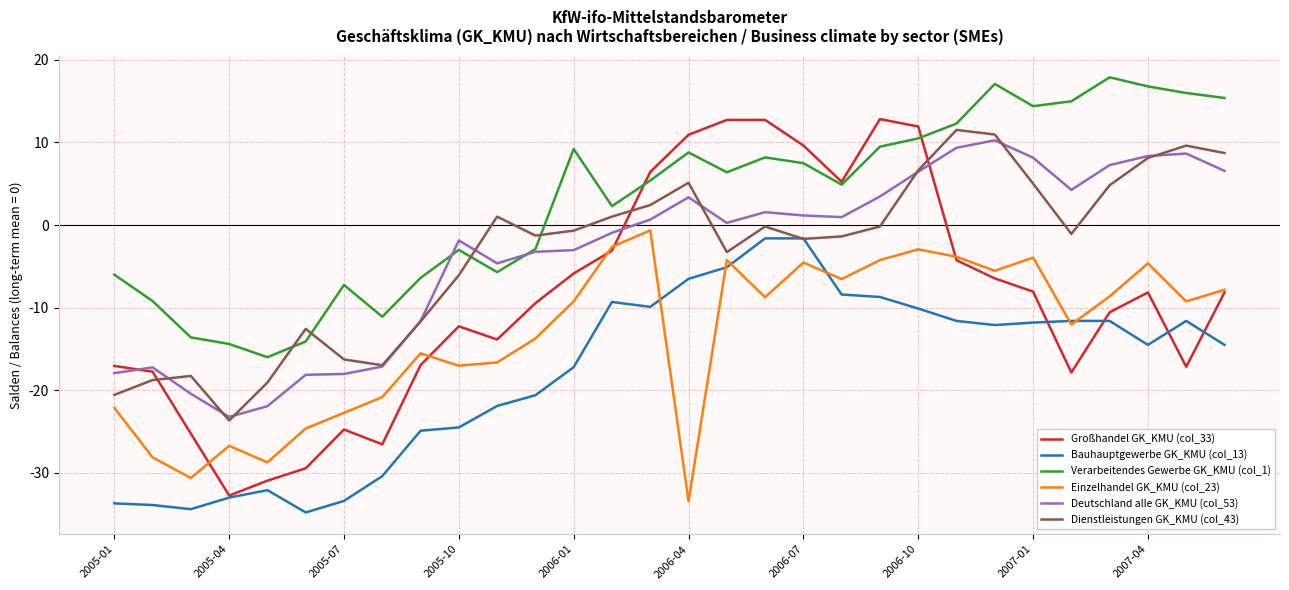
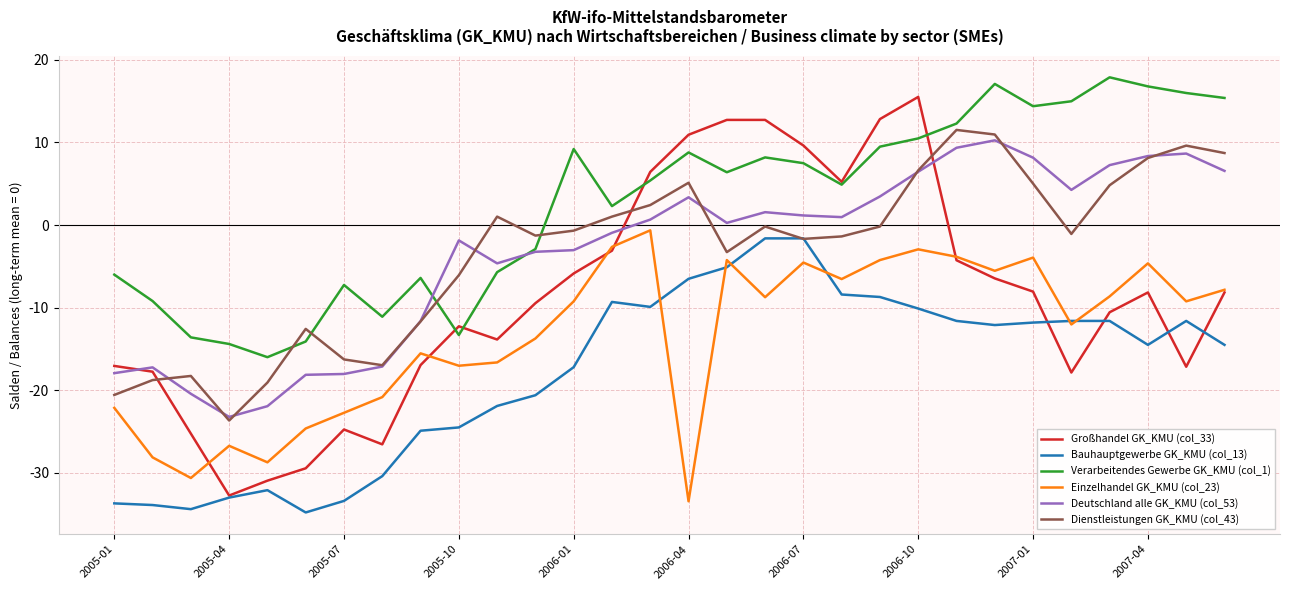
  {
    "Großhandel GK_KMU (col_33)": {
      "2005-01": -17,
      "2005-07": -25,
      "2005-10": -12,
      "2006-01": -6,
      "2006-04": 11,
      "2006-07": 10,
-     "2006-10": 12,
+     "2006-10": 16,
      "2007-01": -8,
      "2007-04": -8
    },
    "Bauhauptgewerbe GK_KMU (col_13)": {
      "2005-01": -34,
      "2005-07": -33,
      "2005-10": -25,
      "2006-01": -17,
      "2006-04": -7,
      "2006-10": -10,
      "2007-01": -12,
      "2007-04": -15
    },
    "Verarbeitendes Gewerbe GK_KMU (col_1)": {
      "2005-01": -6,
      "2005-04": -14,
      "2005-07": -7,
-     "2005-10": -3,
+     "2005-10": -13,
      "2006-01": 9,
      "2006-04": 9,
      "2006-07": 7,
      "2006-10": 10,
      "2007-01": 14,
      "2007-04": 17
    },
    "Einzelhandel GK_KMU (col_23)": {
      "2005-01": -22,
      "2005-04": -27,
      "2005-07": -23,
      "2005-10": -17,
      "2006-01": -9,
      "2006-04": -33,
      "2006-07": -5,
      "2006-10": -3,
      "2007-01": -4,
      "2007-04": -5
    },
    "Deutschland alle GK_KMU (col_53)": {
      "2005-01": -18,
      "2005-04": -23,
      "2005-07": -18,
      "2005-10": -2,
      "2006-01": -3,
      "2006-04": 3,
      "2006-07": 1,
      "2007-01": 8
    },
    "Dienstleistungen GK_KMU (col_43)": {
      "2005-01": -21,
      "2005-04": -24,
      "2005-07": -16,
      "2005-10": -6,
      "2006-01": -1,
      "2006-04": 5,
      "2007-01": 5
    }
  }
